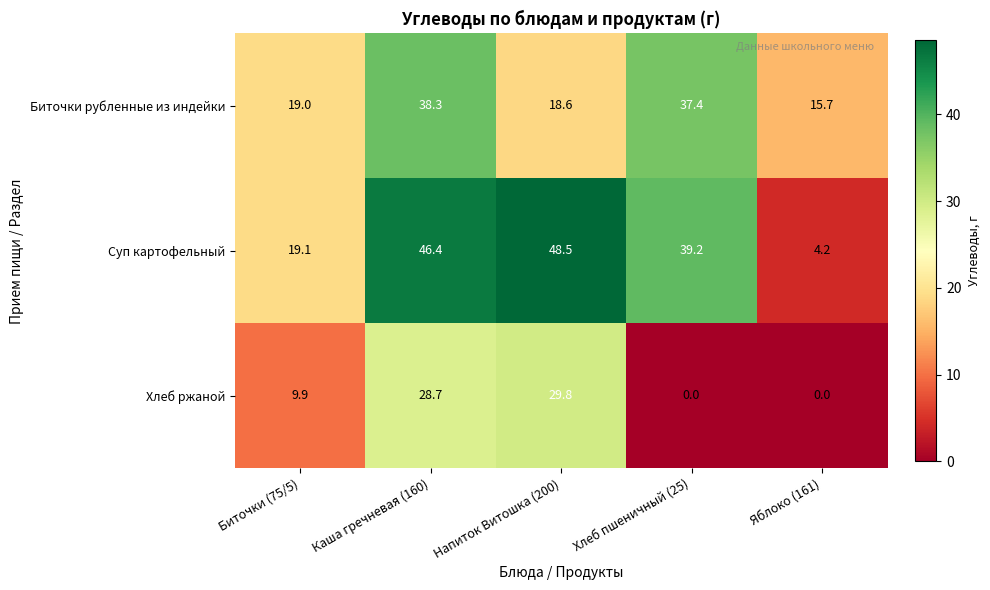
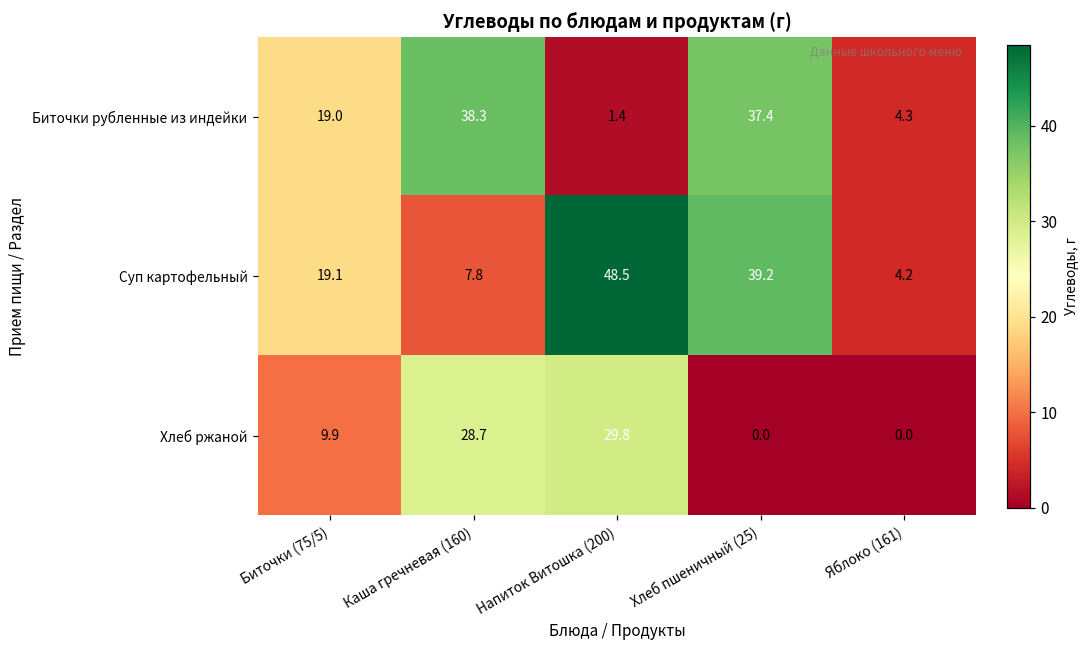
  {
    "Биточки рубленные из индейки": {
      "Биточки (75/5)": 19.0,
      "Каша гречневая (160)": 38.3,
-     "Напиток Витошка (200)": 18.6,
+     "Напиток Витошка (200)": 1.4,
      "Хлеб пшеничный (25)": 37.4,
-     "Яблоко (161)": 15.7
+     "Яблоко (161)": 4.3
    },
    "Суп картофельный": {
      "Биточки (75/5)": 19.1,
-     "Каша гречневая (160)": 46.4,
+     "Каша гречневая (160)": 7.8,
      "Напиток Витошка (200)": 48.5,
      "Хлеб пшеничный (25)": 39.2,
      "Яблоко (161)": 4.2
    },
    "Хлеб ржаной": {
      "Биточки (75/5)": 9.9,
      "Каша гречневая (160)": 28.7,
      "Напиток Витошка (200)": 29.8,
      "Хлеб пшеничный (25)": 0.0,
      "Яблоко (161)": 0.0
    }
  }
